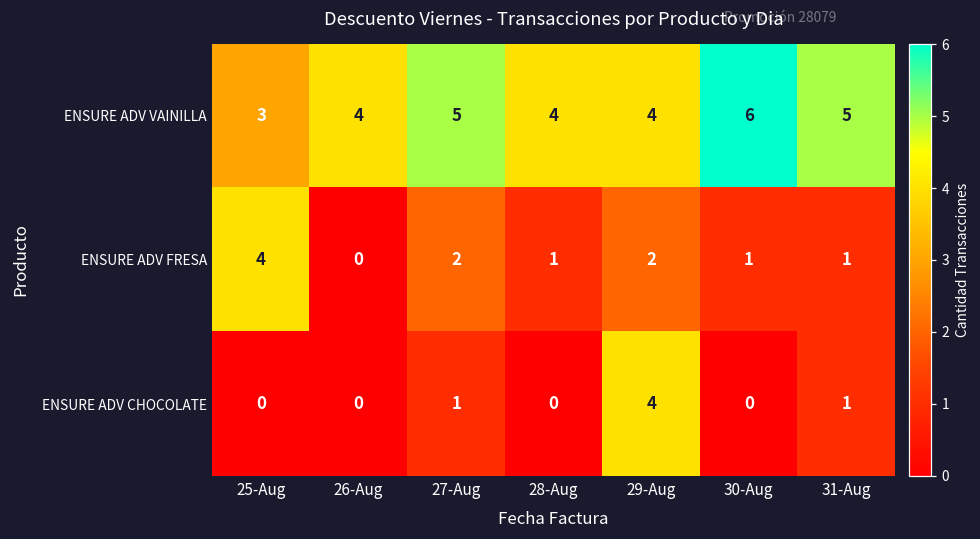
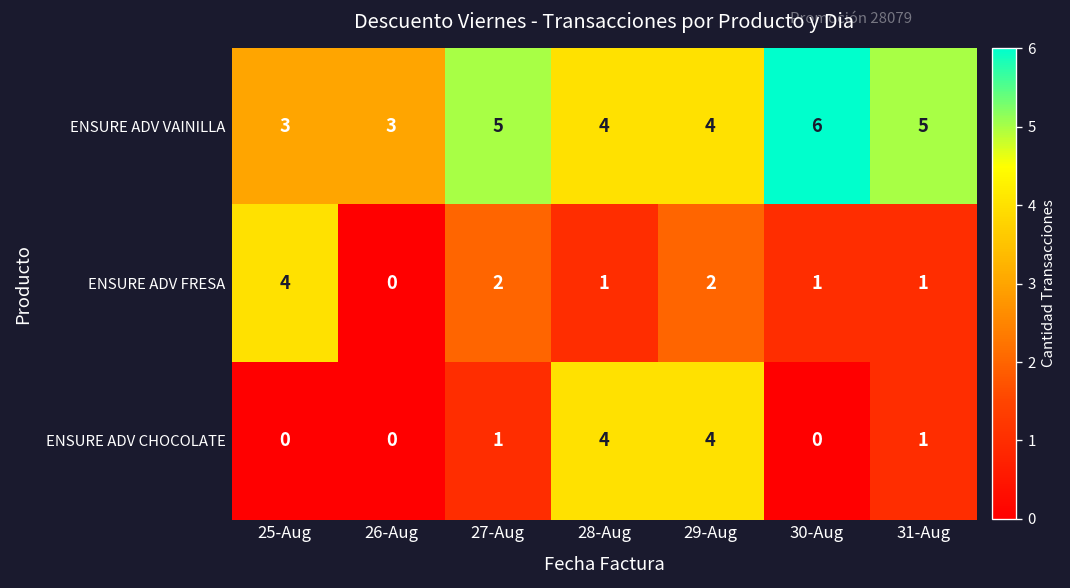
  {
    "ENSURE ADV VAINILLA": {
      "25-Aug": 3,
-     "26-Aug": 4,
+     "26-Aug": 3,
      "27-Aug": 5,
      "28-Aug": 4,
      "29-Aug": 4,
      "30-Aug": 6,
      "31-Aug": 5
    },
    "ENSURE ADV FRESA": {
      "25-Aug": 4,
      "26-Aug": 0,
      "27-Aug": 2,
      "28-Aug": 1,
      "29-Aug": 2,
      "30-Aug": 1,
      "31-Aug": 1
    },
    "ENSURE ADV CHOCOLATE": {
      "25-Aug": 0,
      "26-Aug": 0,
      "27-Aug": 1,
-     "28-Aug": 0,
+     "28-Aug": 4,
      "29-Aug": 4,
      "30-Aug": 0,
      "31-Aug": 1
    }
  }
